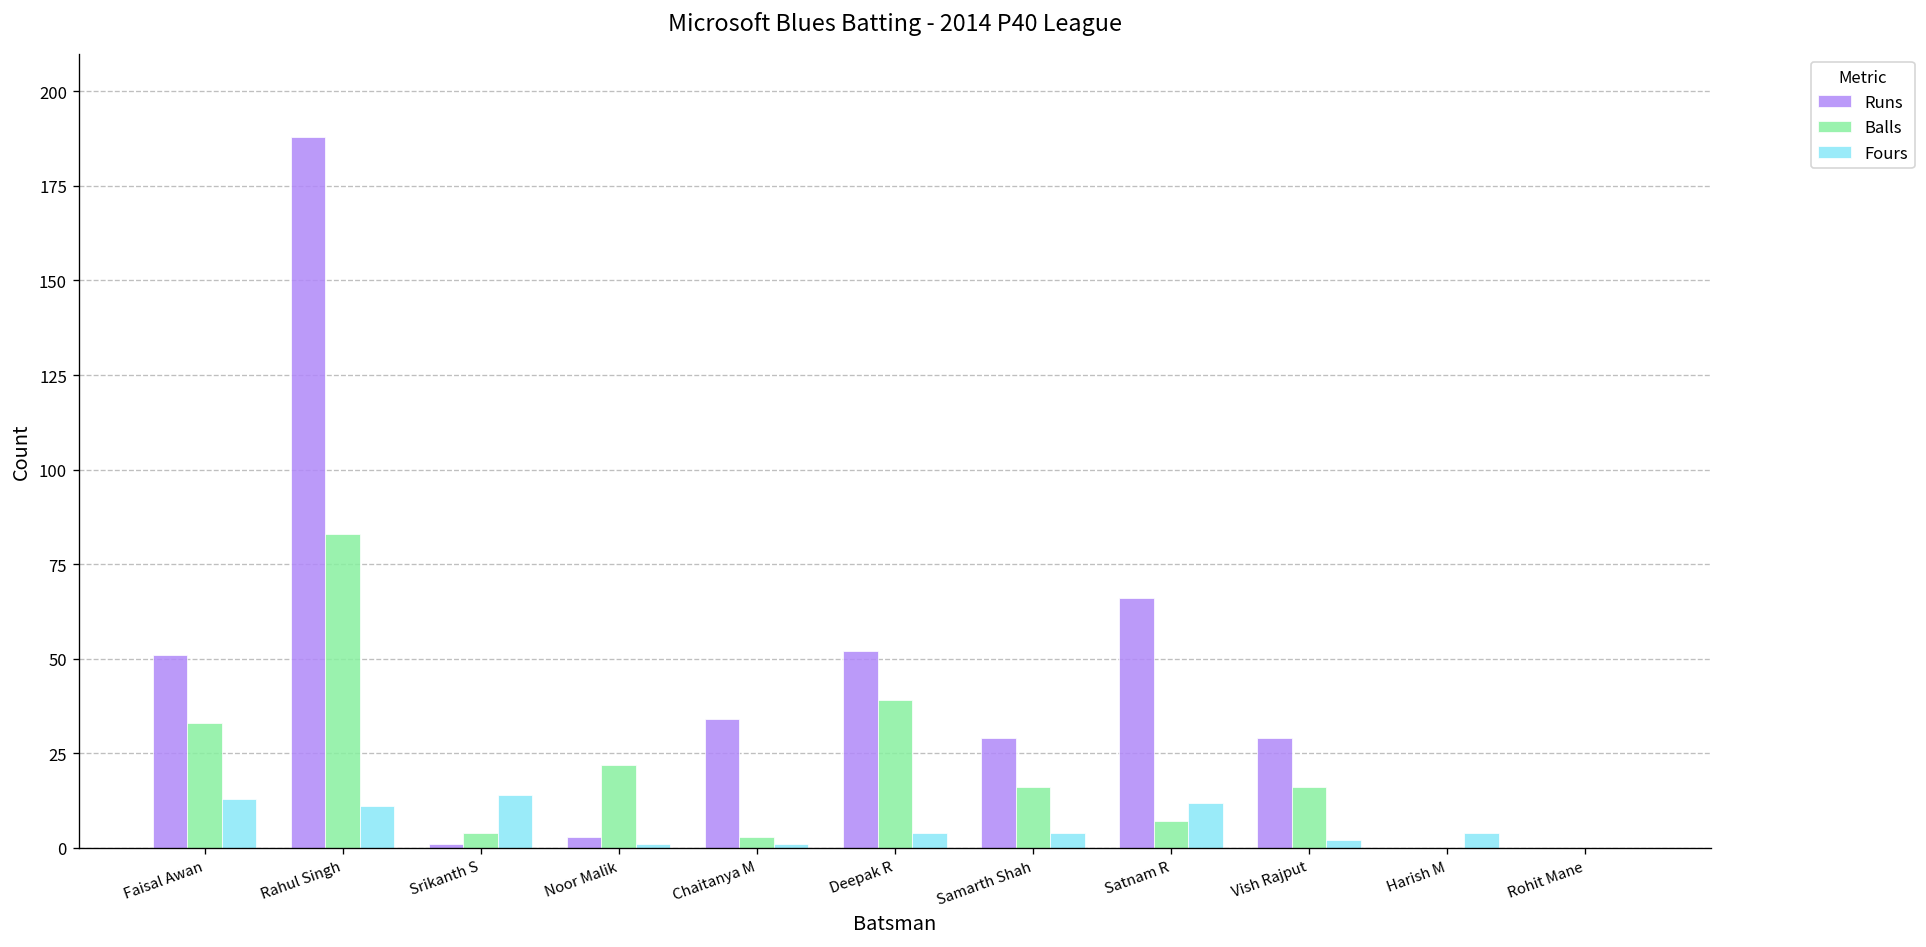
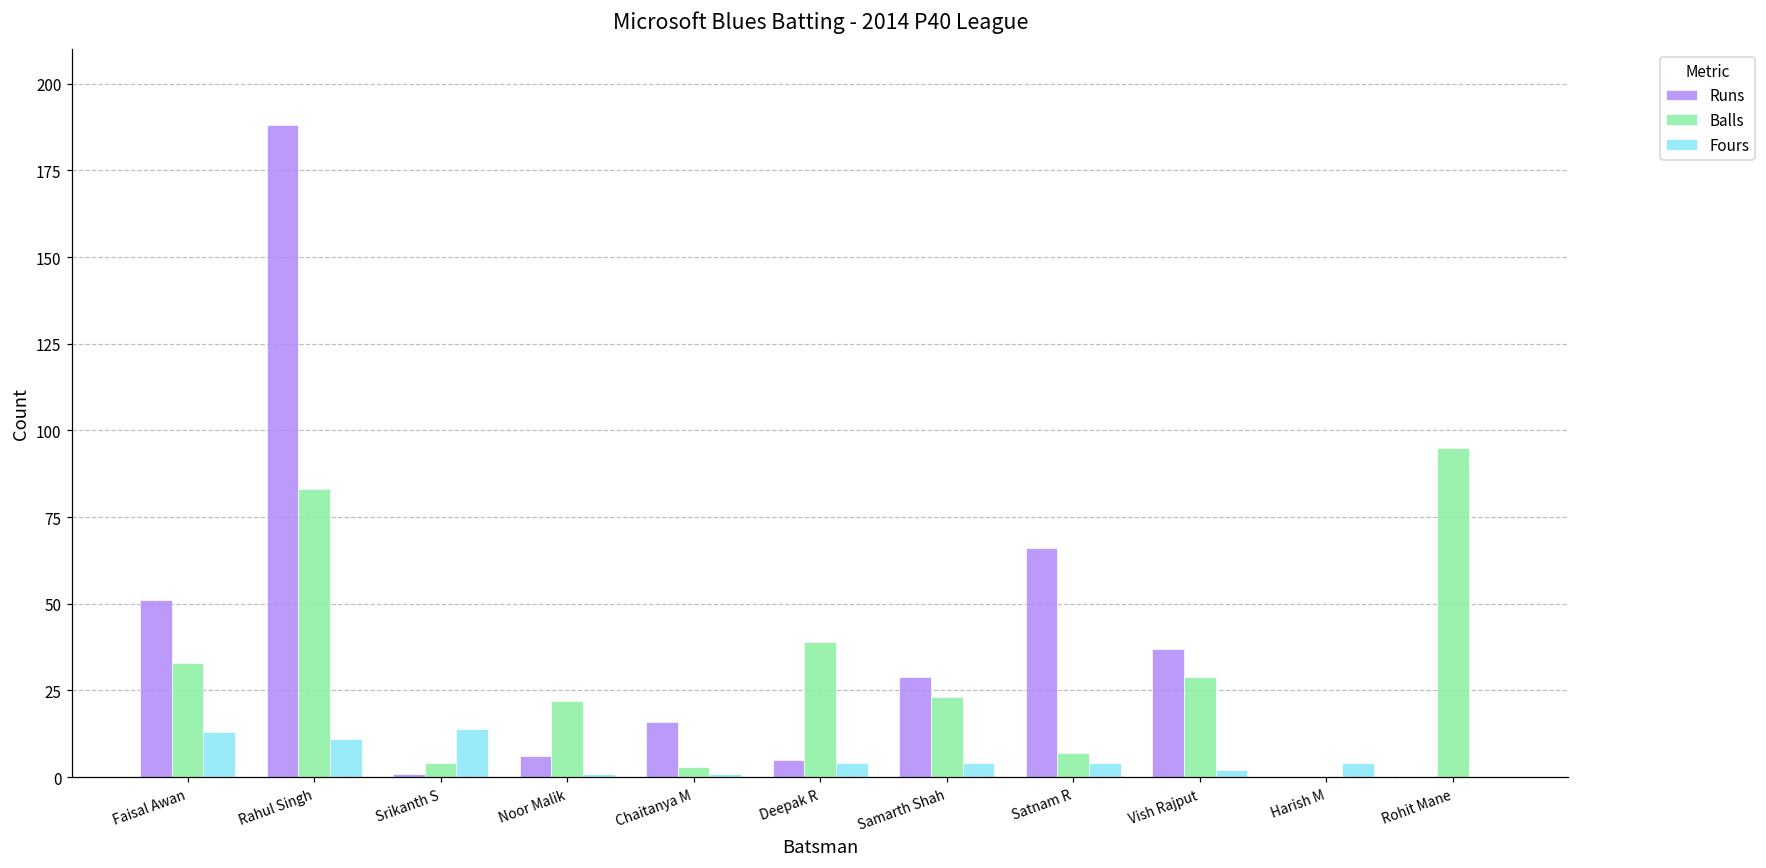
  {
    "Runs": {
      "Faisal Awan": 51,
      "Rahul Singh": 188,
      "Srikanth S": 1,
-     "Noor Malik": 3,
-     "Chaitanya M": 34,
-     "Deepak R": 52,
+     "Noor Malik": 6,
+     "Chaitanya M": 16,
+     "Deepak R": 5,
      "Samarth Shah": 29,
      "Satnam R": 66,
-     "Vish Rajput": 29,
+     "Vish Rajput": 37,
      "Harish M": 0,
      "Rohit Mane": 0
    },
    "Balls": {
      "Faisal Awan": 33,
      "Rahul Singh": 83,
      "Srikanth S": 4,
      "Noor Malik": 22,
      "Chaitanya M": 3,
      "Deepak R": 39,
-     "Samarth Shah": 16,
+     "Samarth Shah": 23,
      "Satnam R": 7,
-     "Vish Rajput": 16,
+     "Vish Rajput": 29,
      "Harish M": 0,
-     "Rohit Mane": 0
+     "Rohit Mane": 95
    },
    "Fours": {
      "Faisal Awan": 13,
      "Rahul Singh": 11,
      "Srikanth S": 14,
      "Noor Malik": 1,
      "Chaitanya M": 1,
      "Deepak R": 4,
      "Samarth Shah": 4,
-     "Satnam R": 12,
+     "Satnam R": 4,
      "Vish Rajput": 2,
      "Harish M": 4,
      "Rohit Mane": 0
    }
  }
